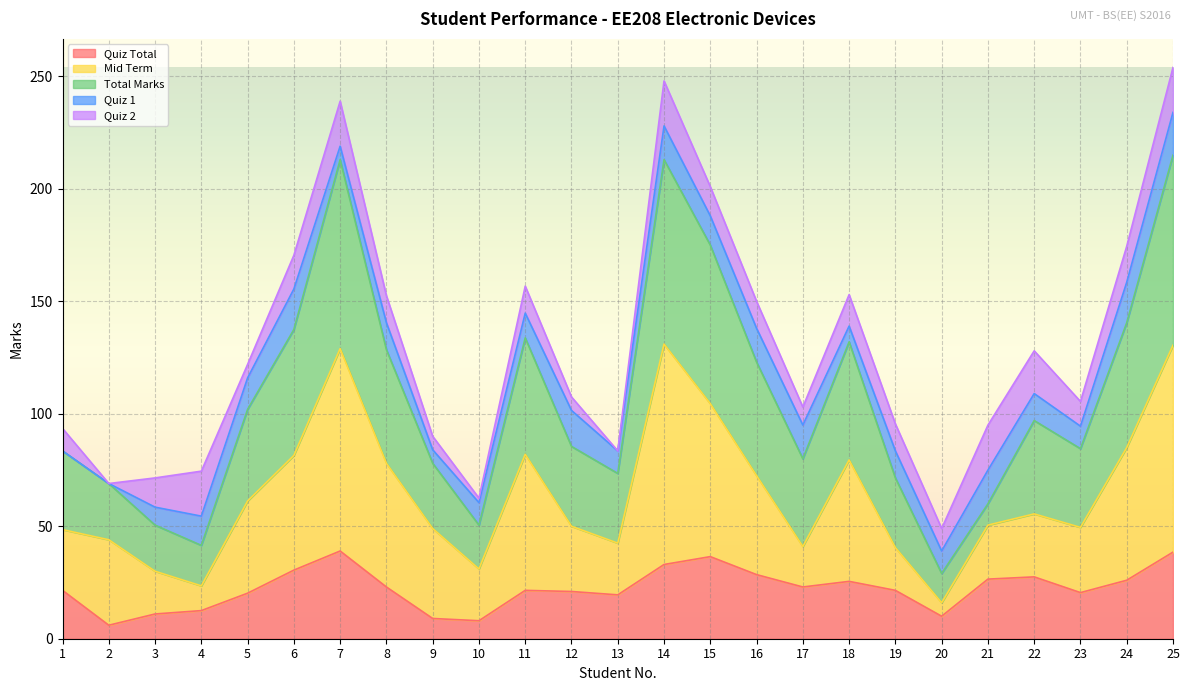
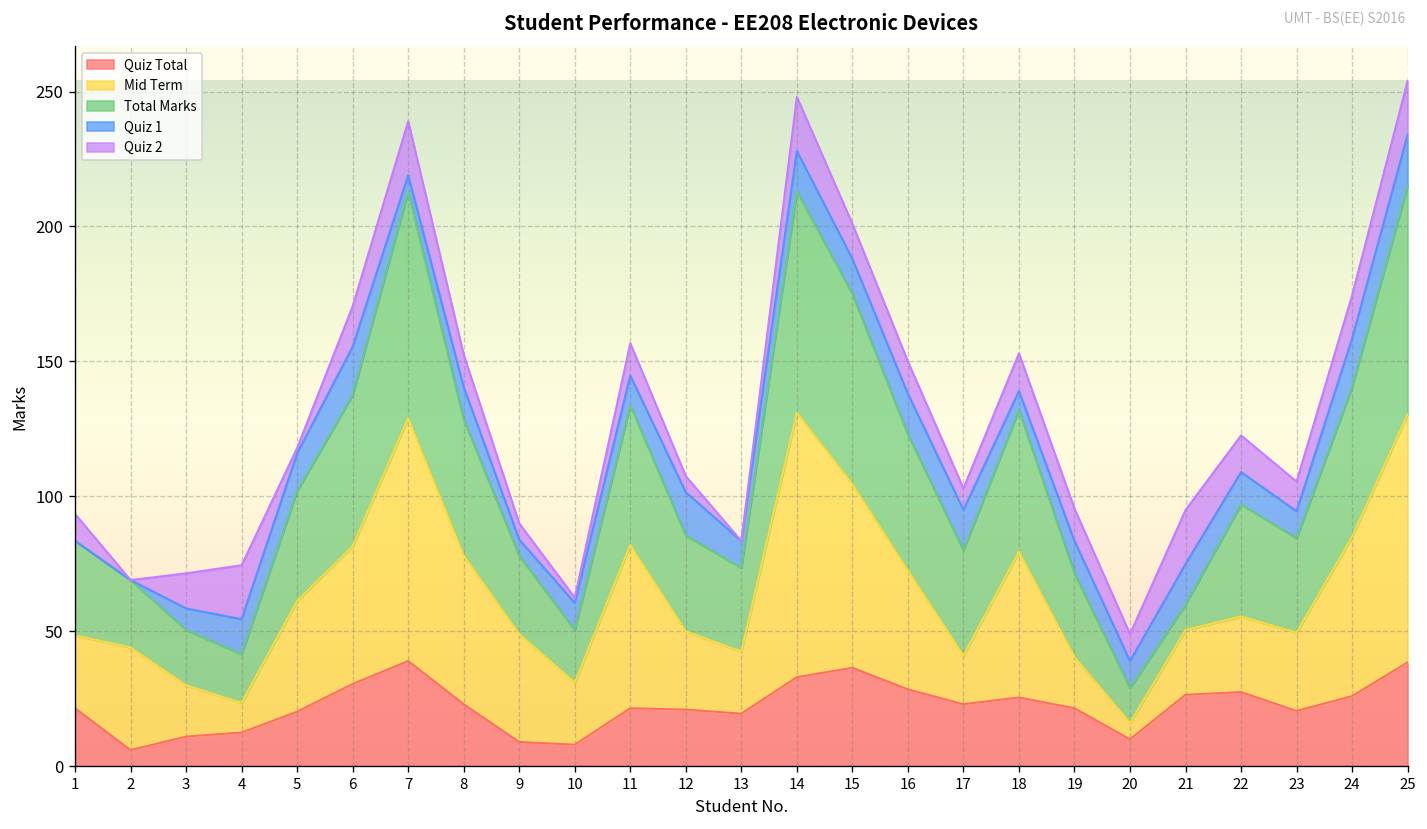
  {
    "Quiz Total": {
      "1": 22,
      "2": 6,
      "3": 11,
      "4": 13,
      "5": 20,
      "6": 31,
      "7": 39,
      "8": 23,
      "9": 9,
      "10": 8,
      "11": 22,
      "12": 21,
      "13": 20,
      "14": 33,
      "15": 37,
      "16": 28,
      "17": 23,
      "18": 26,
      "19": 22,
      "20": 10,
      "21": 27,
      "22": 28,
      "23": 21,
      "24": 26,
      "25": 39
    },
    "Mid Term": {
      "1": 27,
      "2": 38,
      "3": 19,
      "4": 11,
      "5": 41,
      "6": 51,
      "7": 90,
      "8": 55,
      "9": 40,
      "10": 23,
      "11": 61,
      "12": 29,
      "13": 23,
      "14": 98,
      "15": 68,
      "16": 44,
      "17": 18,
      "18": 54,
      "19": 19,
      "20": 6,
      "21": 24,
      "22": 28,
      "23": 29,
      "24": 59,
      "25": 92
    },
    "Total Marks": {
      "3": 21,
      "4": 18,
      "5": 41,
      "6": 56,
      "7": 84,
      "8": 51,
      "9": 29,
      "10": 20,
      "11": 52,
      "12": 36,
      "13": 31,
      "14": 82,
      "15": 71,
      "16": 51,
      "17": 39,
      "18": 53,
      "19": 31,
      "20": 13,
      "21": 9,
      "22": 41,
      "23": 35,
      "24": 56,
      "25": 85
    },
    "Quiz 1": {
      "3": 8,
      "4": 13,
      "5": 14,
      "6": 18,
      "7": 6,
      "8": 12,
      "9": 6,
      "10": 10,
      "11": 11,
      "12": 16,
      "14": 15,
      "15": 13,
      "16": 15,
      "17": 15,
      "18": 7,
      "19": 12,
      "20": 10,
      "21": 15,
      "22": 12,
      "23": 10,
      "24": 18,
      "25": 19
    },
    "Quiz 2": {
      "1": 10,
      "3": 13,
      "4": 20,
-     "5": 6,
+     "5": 2,
      "6": 15,
      "7": 20,
      "8": 12,
      "9": 6,
      "10": 2,
      "11": 12,
      "12": 6,
      "14": 20,
      "15": 13,
      "16": 12,
      "17": 8,
      "18": 14,
      "19": 12,
      "20": 10,
      "21": 20,
-     "22": 19,
+     "22": 14,
      "23": 11,
      "24": 16,
      "25": 20
    }
  }
